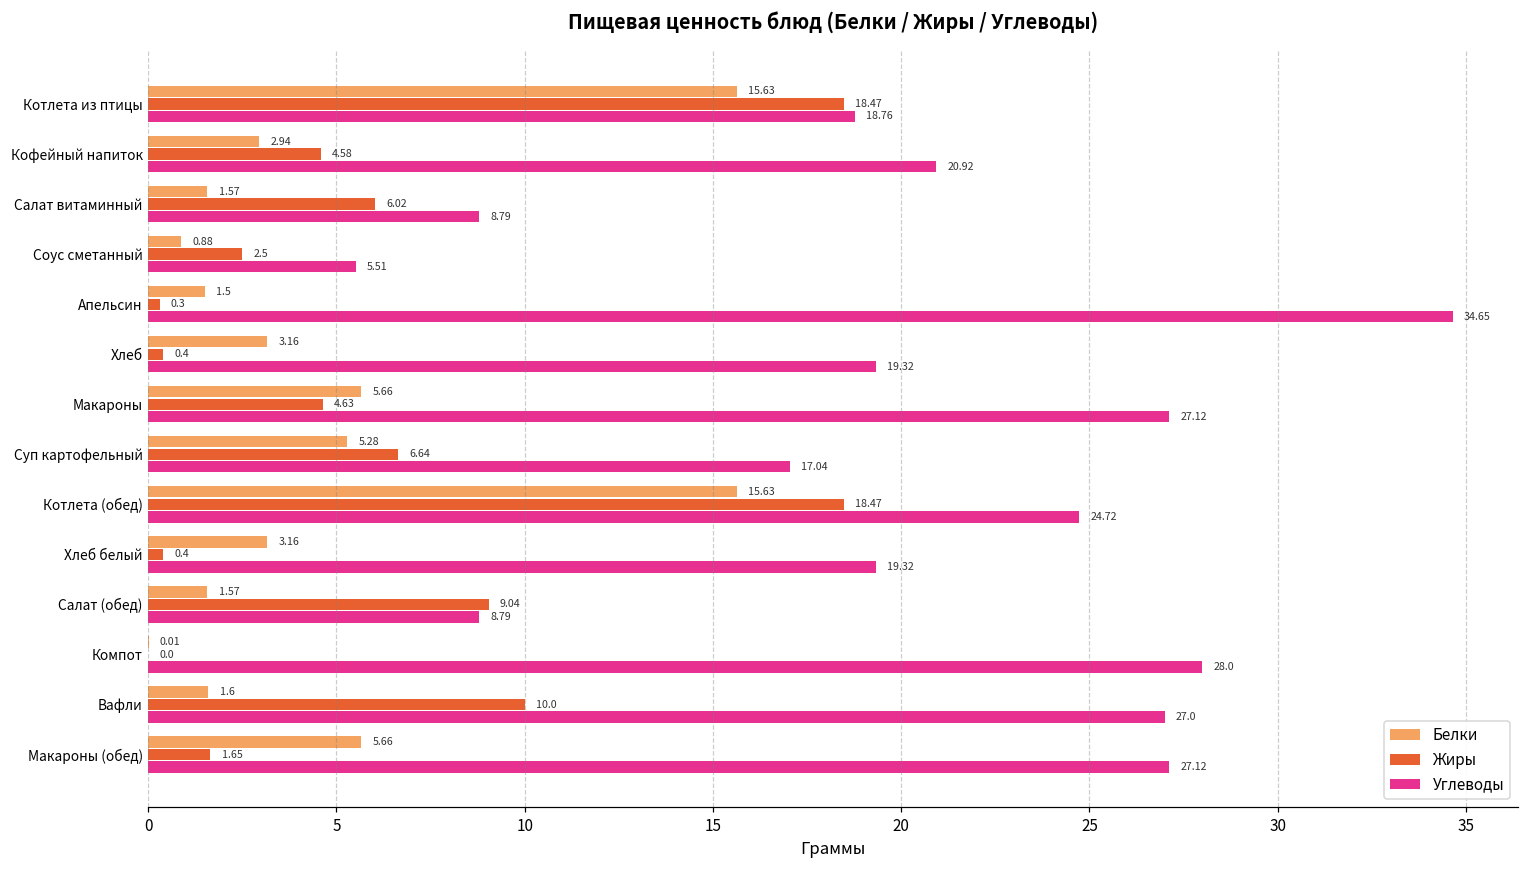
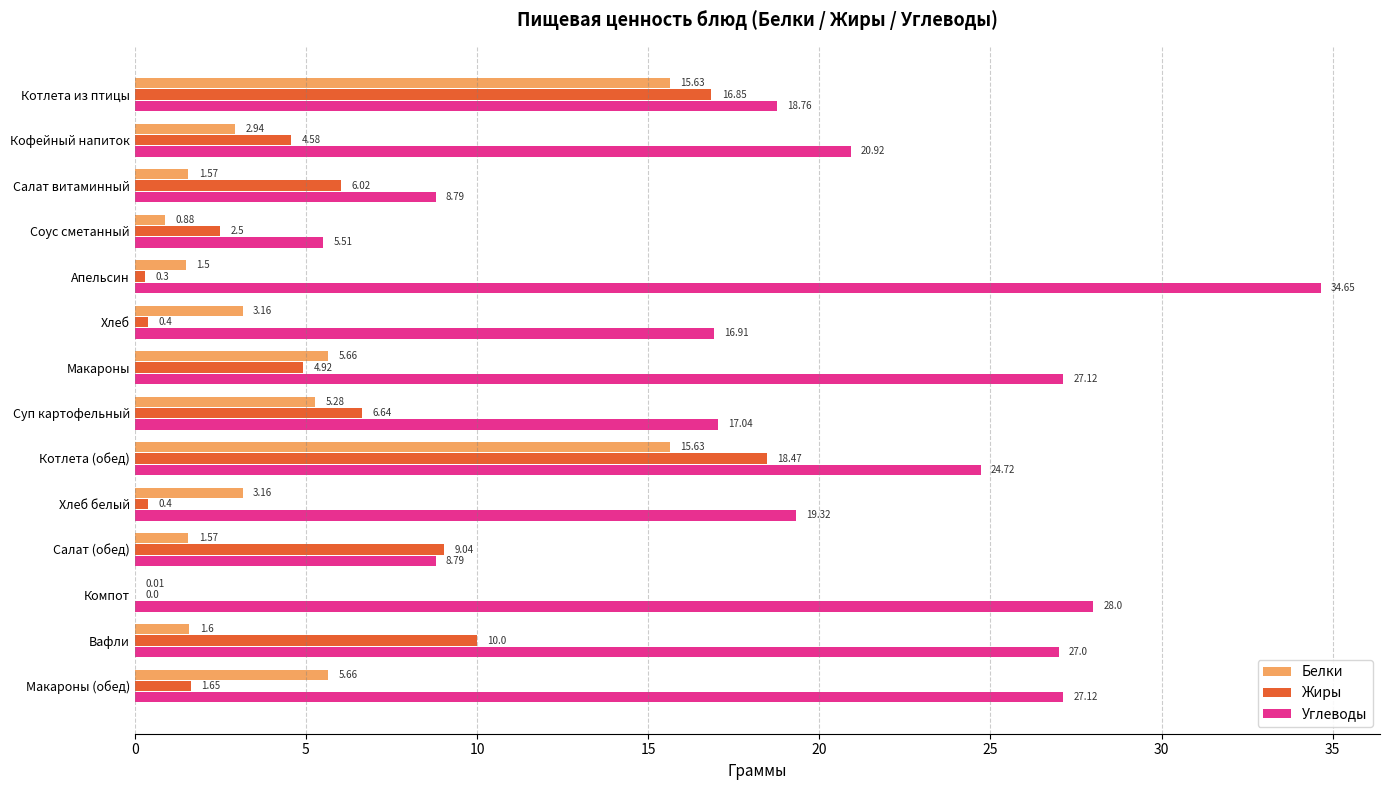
  {
    "Белки": {
      "Котлета из птицы": 15.63,
      "Кофейный напиток": 2.94,
      "Салат витаминный": 1.57,
      "Соус сметанный": 0.88,
      "Апельсин": 1.5,
      "Хлеб": 3.16,
      "Макароны": 5.66,
      "Суп картофельный": 5.28,
      "Котлета (обед)": 15.63,
      "Хлеб белый": 3.16,
      "Салат (обед)": 1.57,
      "Компот": 0.01,
      "Вафли": 1.6,
      "Макароны (обед)": 5.66
    },
    "Жиры": {
-     "Котлета из птицы": 18.47,
+     "Котлета из птицы": 16.85,
      "Кофейный напиток": 4.58,
      "Салат витаминный": 6.02,
      "Соус сметанный": 2.5,
      "Апельсин": 0.3,
      "Хлеб": 0.4,
-     "Макароны": 4.63,
+     "Макароны": 4.92,
      "Суп картофельный": 6.64,
      "Котлета (обед)": 18.47,
      "Хлеб белый": 0.4,
      "Салат (обед)": 9.04,
      "Компот": 0.0,
      "Вафли": 10.0,
      "Макароны (обед)": 1.65
    },
    "Углеводы": {
      "Котлета из птицы": 18.76,
      "Кофейный напиток": 20.92,
      "Салат витаминный": 8.79,
      "Соус сметанный": 5.51,
      "Апельсин": 34.65,
-     "Хлеб": 19.32,
+     "Хлеб": 16.91,
      "Макароны": 27.12,
      "Суп картофельный": 17.04,
      "Котлета (обед)": 24.72,
      "Хлеб белый": 19.32,
      "Салат (обед)": 8.79,
      "Компот": 28.0,
      "Вафли": 27.0,
      "Макароны (обед)": 27.12
    }
  }
